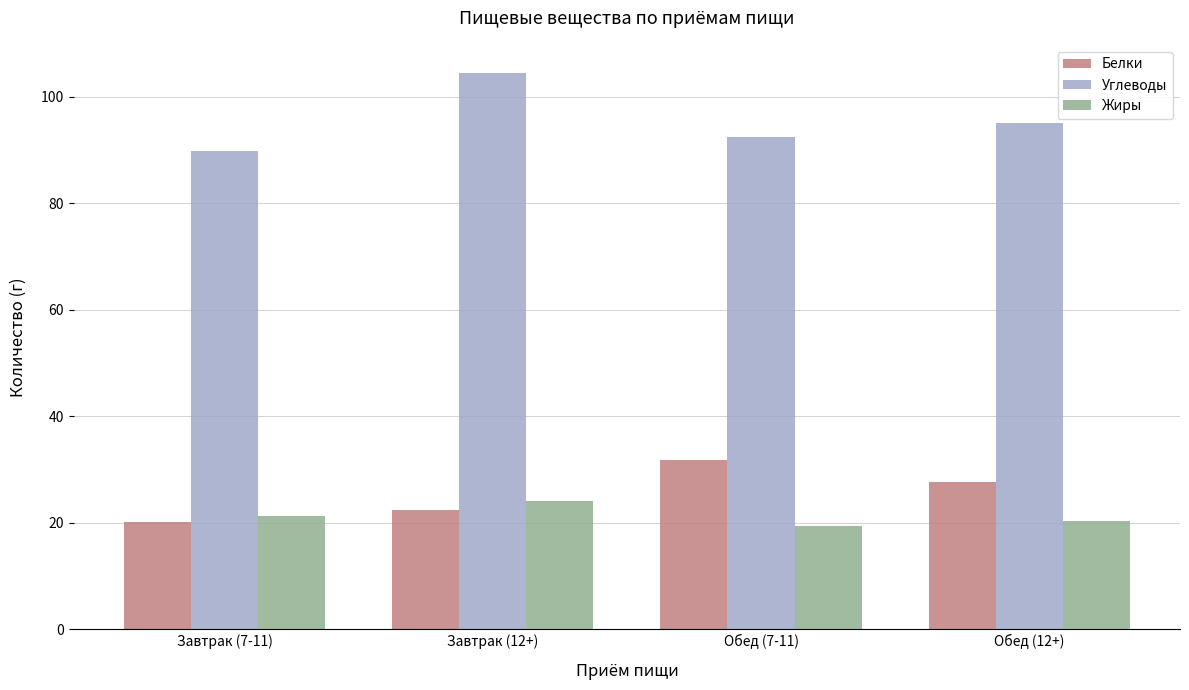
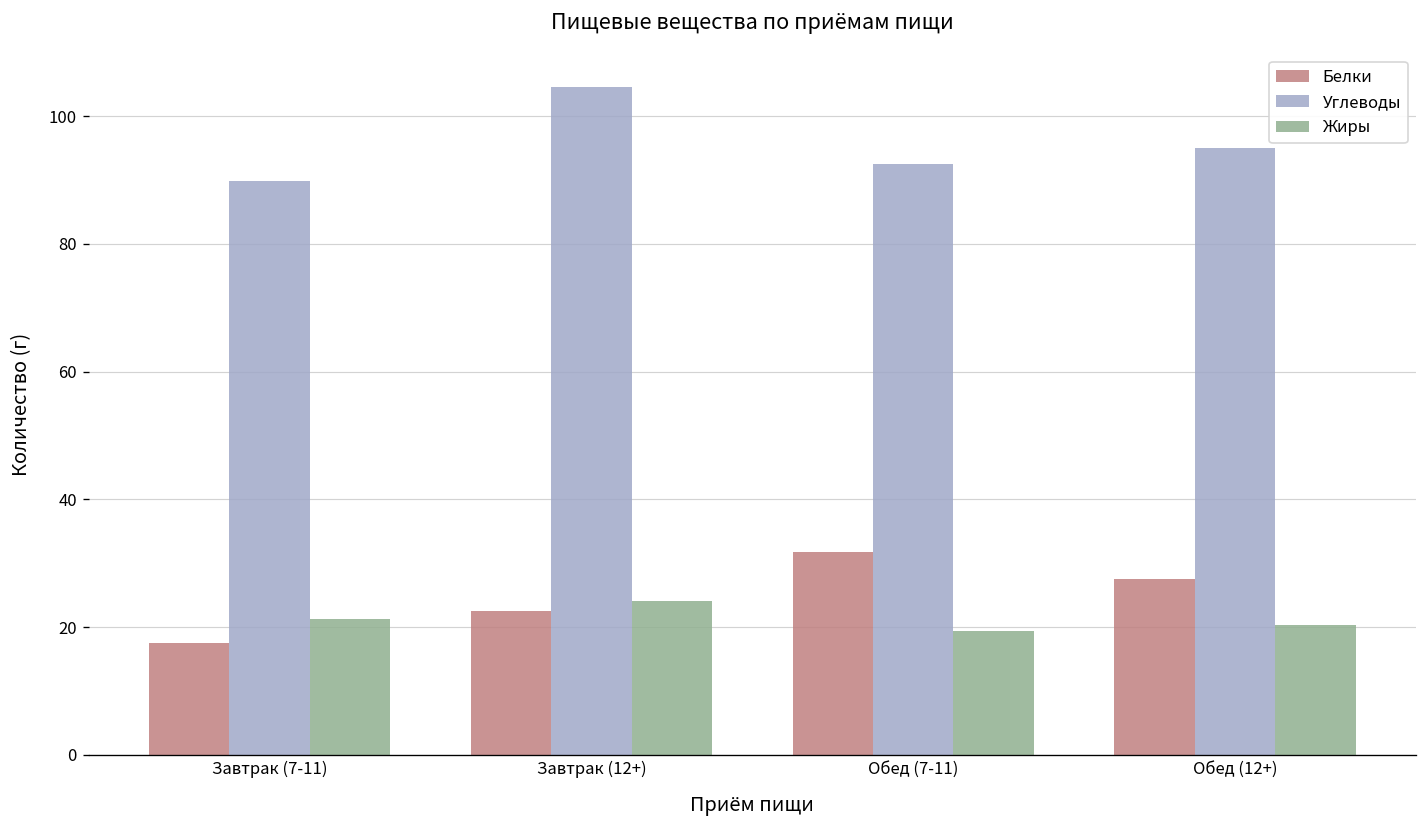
  {
    "Белки": {
-     "Завтрак (7-11)": 20,
+     "Завтрак (7-11)": 18,
      "Завтрак (12+)": 22,
      "Обед (7-11)": 32,
      "Обед (12+)": 28
    }
  }
